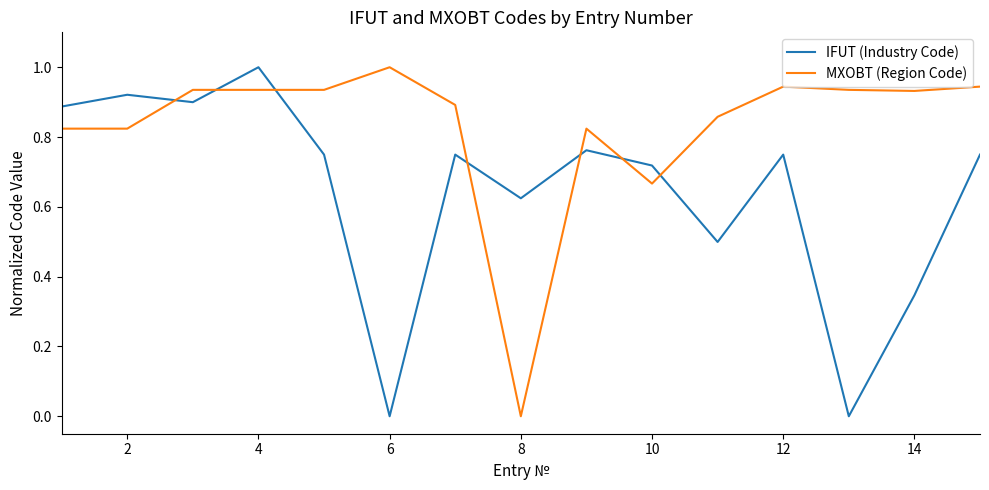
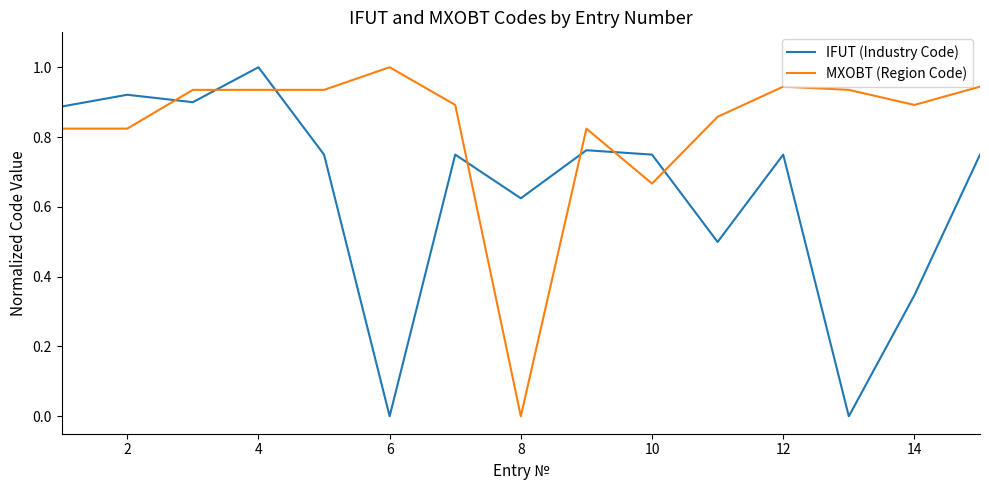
  {
    "IFUT (Industry Code)": {
      "2": 0.92,
      "4": 1.00,
      "6": 0.00,
      "8": 0.62,
-     "10": 0.72,
+     "10": 0.75,
      "12": 0.75,
      "14": 0.35
    },
    "MXOBT (Region Code)": {
      "2": 0.82,
      "4": 0.94,
      "6": 1.00,
      "8": 0.00,
      "10": 0.67,
-     "14": 0.93
+     "14": 0.89
    }
  }
